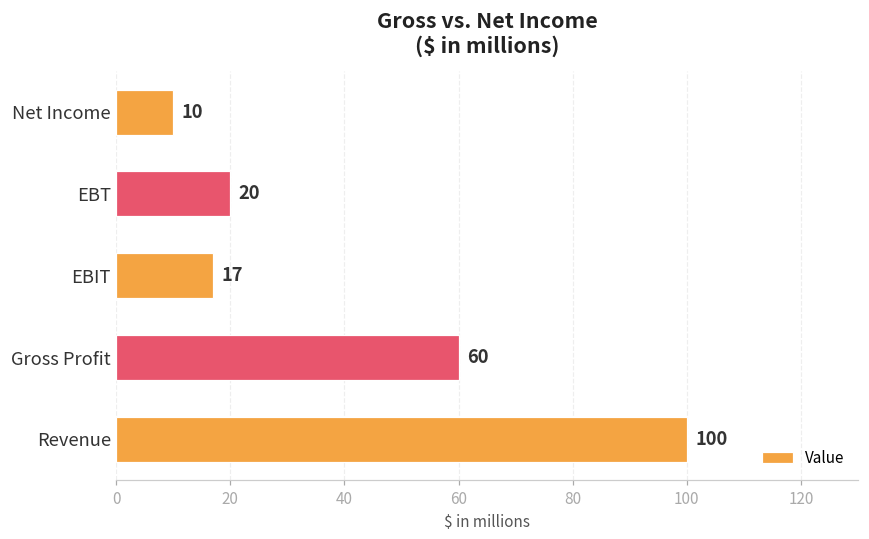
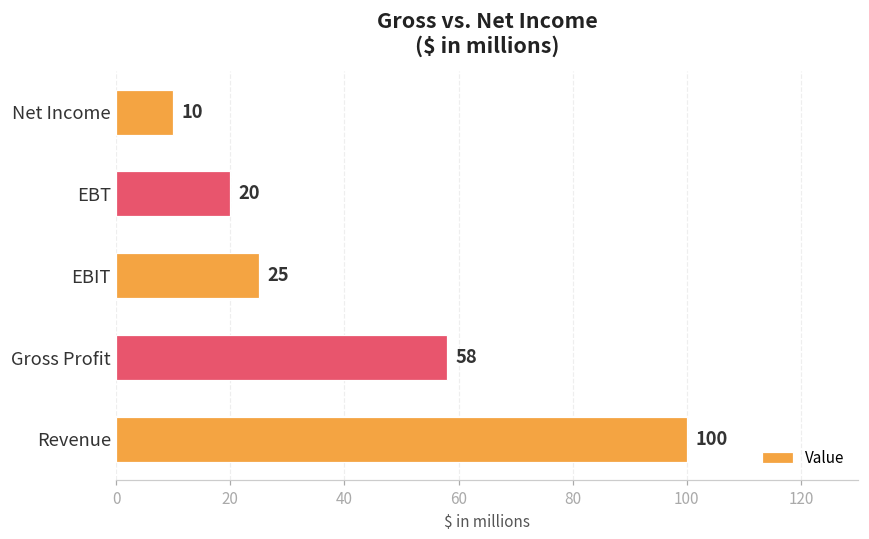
  {
    "Net Income": 10,
    "EBT": 20,
-   "EBIT": 17,
-   "Gross Profit": 60,
+   "EBIT": 25,
+   "Gross Profit": 58,
    "Revenue": 100
  }
